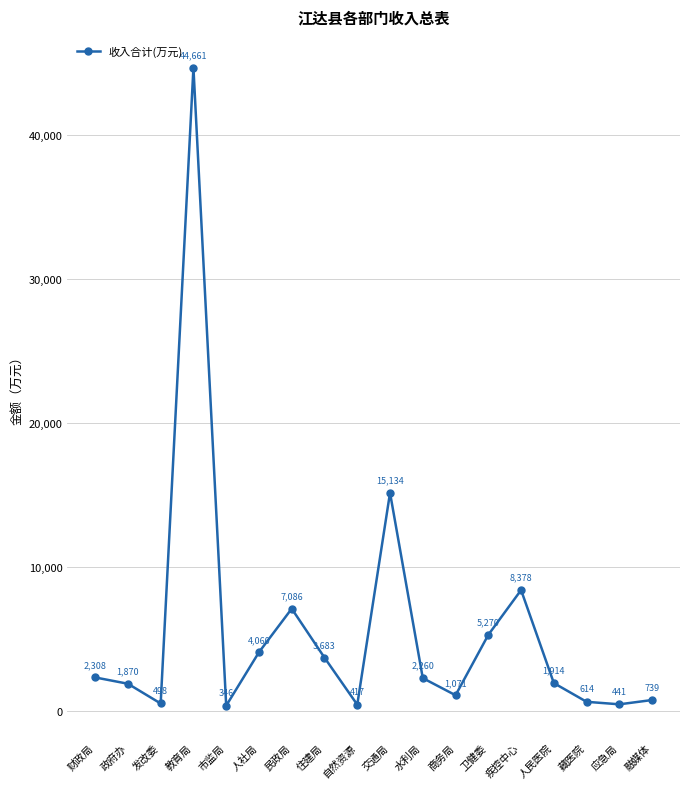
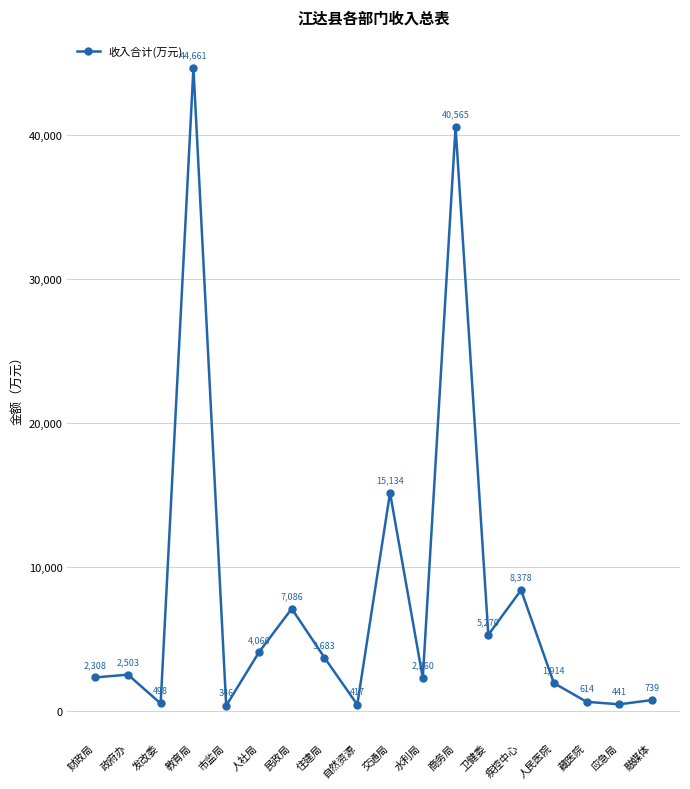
  {
    "财政局": "2,308",
-   "政府办": "1,870",
+   "政府办": "2,503",
    "发改委": "498",
    "教育局": "44,661",
    "市监局": "346",
    "人社局": "4,060",
    "民政局": "7,086",
    "住建局": "3,683",
    "自然资源": "417",
    "交通局": "15,134",
    "水利局": "2,260",
-   "商务局": "1,071",
+   "商务局": "40,565",
    "卫健委": "5,270",
    "疾控中心": "8,378",
    "人民医院": "1,914",
    "藏医院": "614",
    "应急局": "441",
    "融媒体": "739"
  }
